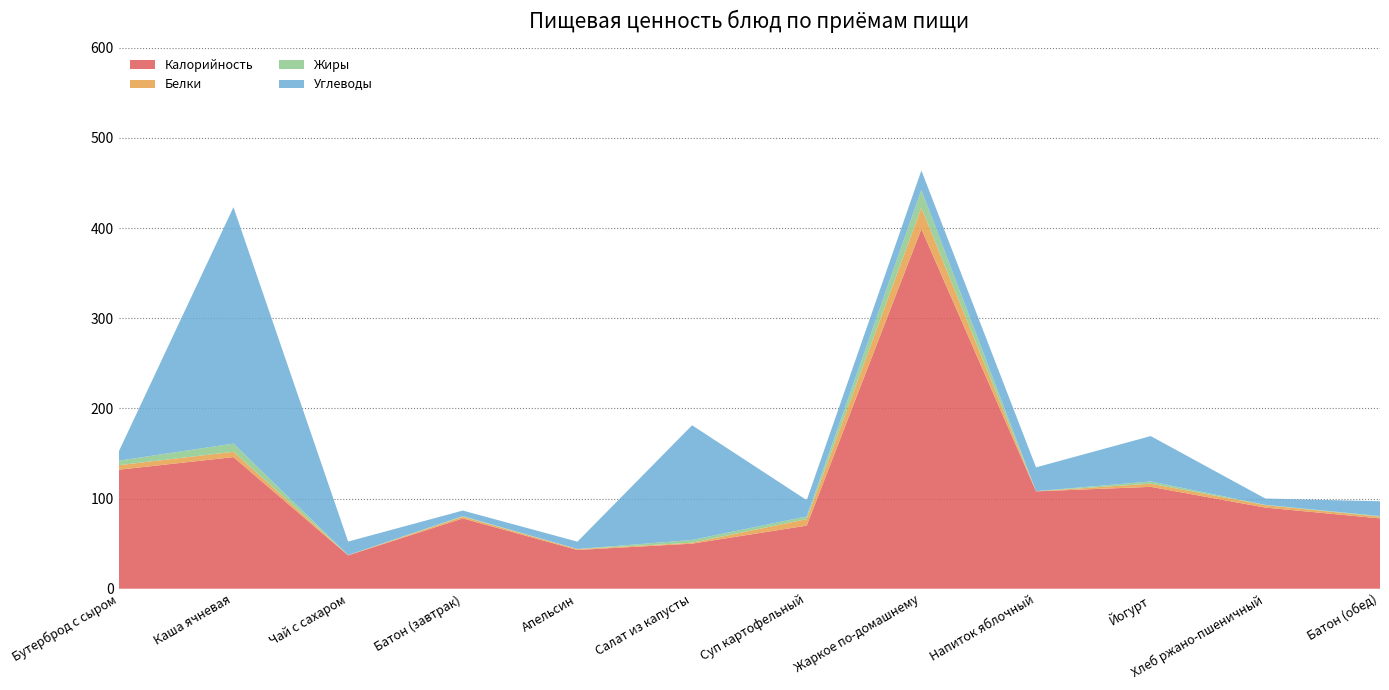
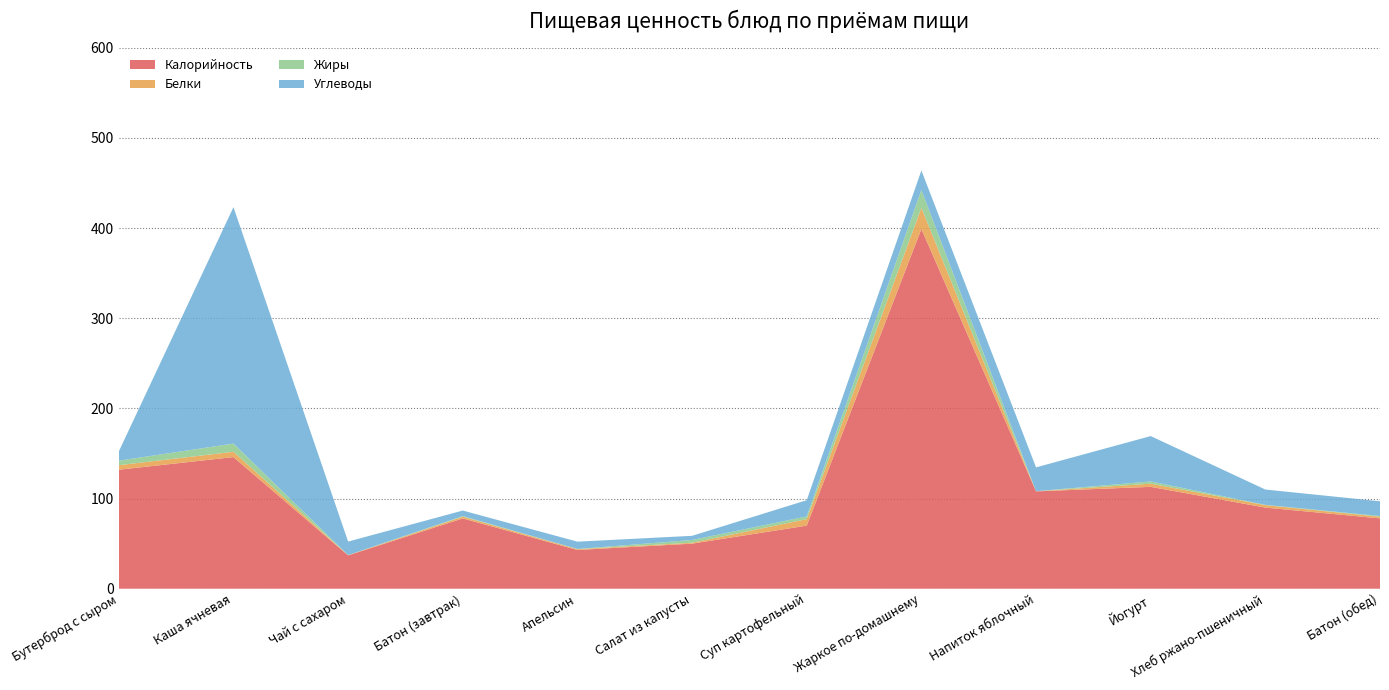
  {
    "Калорийность": {
      "Бутерброд с сыром": 130,
      "Каша ячневая": 150,
      "Суп картофельный": 70,
      "Жаркое по-домашнему": 400,
      "Йогурт": 110
    },
    "Белки": {
      "Бутерброд с сыром": 10,
      "Каша ячневая": 10,
      "Суп картофельный": 10,
      "Жаркое по-домашнему": 20
    },
    "Жиры": {
      "Бутерброд с сыром": 10,
      "Каша ячневая": 10,
      "Салат из капусты": 0,
      "Суп картофельный": 0,
      "Жаркое по-домашнему": 20
    },
    "Углеводы": {
      "Бутерброд с сыром": 10,
      "Каша ячневая": 260,
      "Чай с сахаром": 20,
      "Батон (завтрак)": 10,
      "Апельсин": 10,
-     "Салат из капусты": 130,
+     "Салат из капусты": 0,
      "Суп картофельный": 20,
      "Жаркое по-домашнему": 20,
      "Напиток яблочный": 30,
      "Йогурт": 50,
-     "Хлеб ржано-пшеничный": 10,
+     "Хлеб ржано-пшеничный": 20,
      "Батон (обед)": 20
    }
  }
